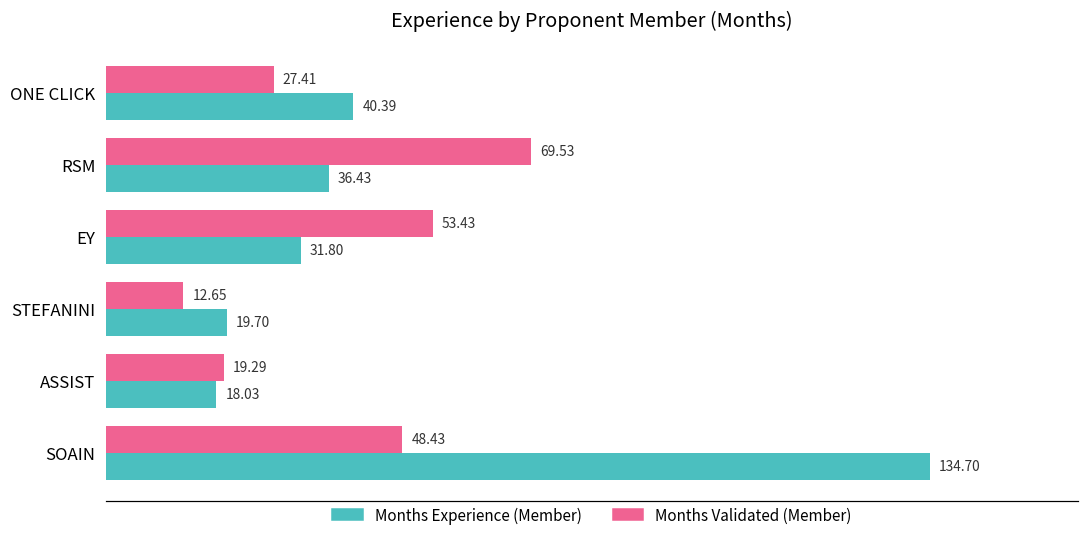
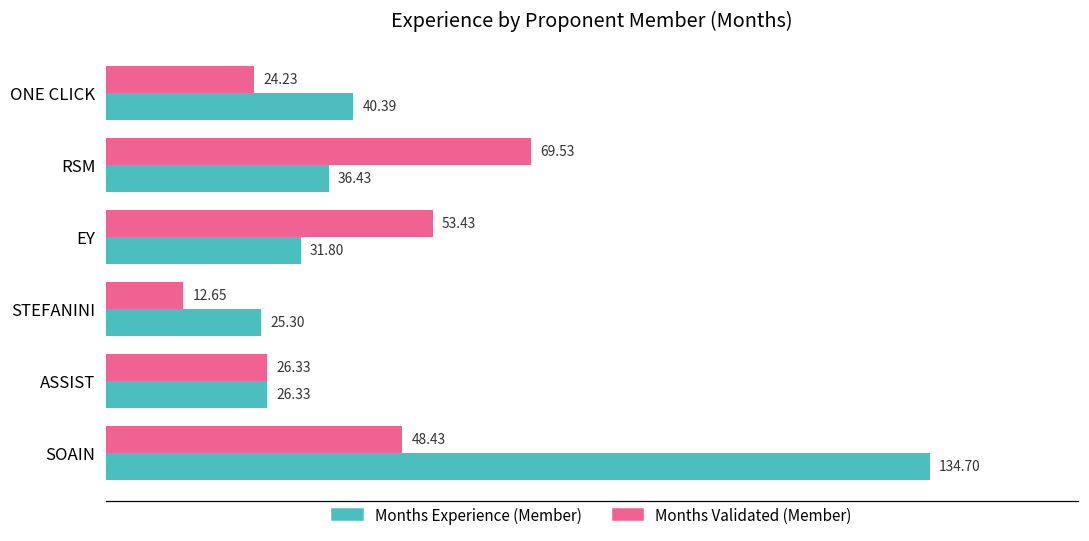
  {
    "Months Experience (Member)": {
      "ONE CLICK": 40.39,
      "RSM": 36.43,
      "EY": 31.80,
-     "STEFANINI": 19.70,
-     "ASSIST": 18.03,
+     "STEFANINI": 25.30,
+     "ASSIST": 26.33,
      "SOAIN": 134.70
    },
    "Months Validated (Member)": {
-     "ONE CLICK": 27.41,
+     "ONE CLICK": 24.23,
      "RSM": 69.53,
      "EY": 53.43,
      "STEFANINI": 12.65,
-     "ASSIST": 19.29,
+     "ASSIST": 26.33,
      "SOAIN": 48.43
    }
  }
